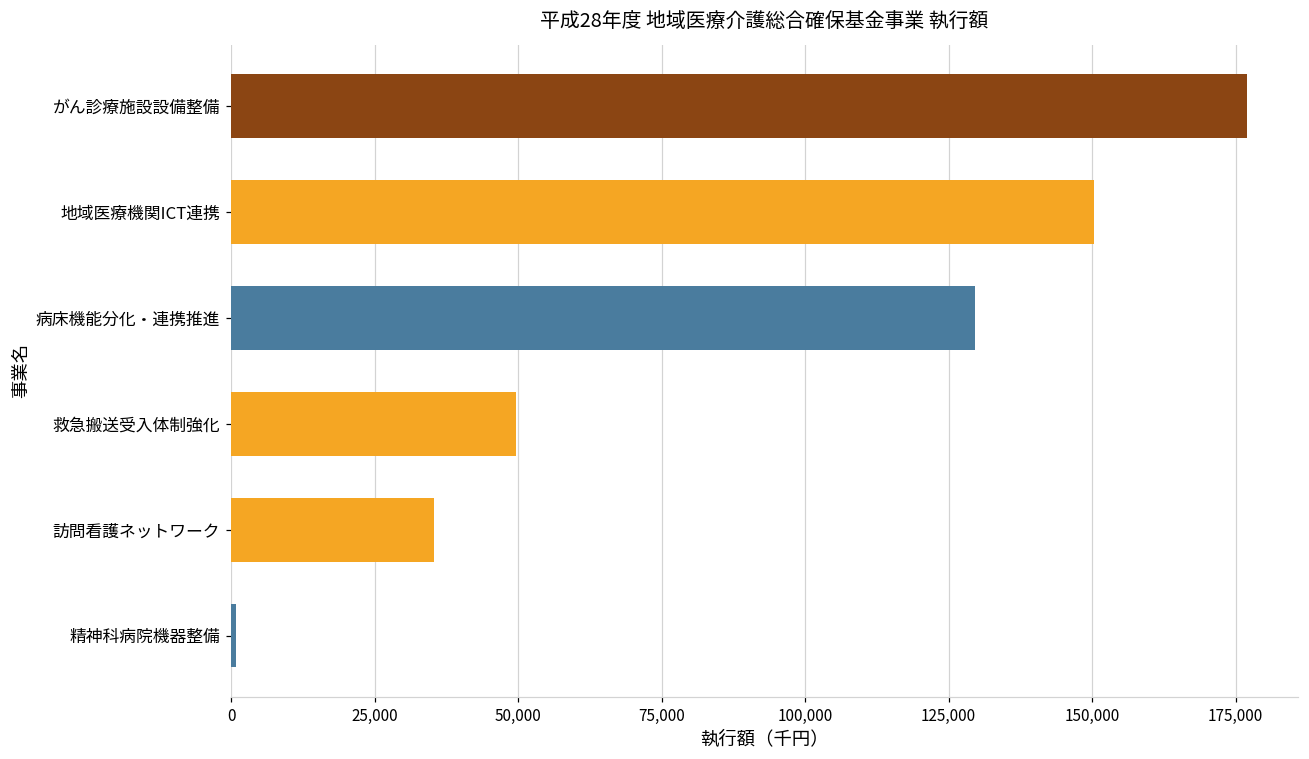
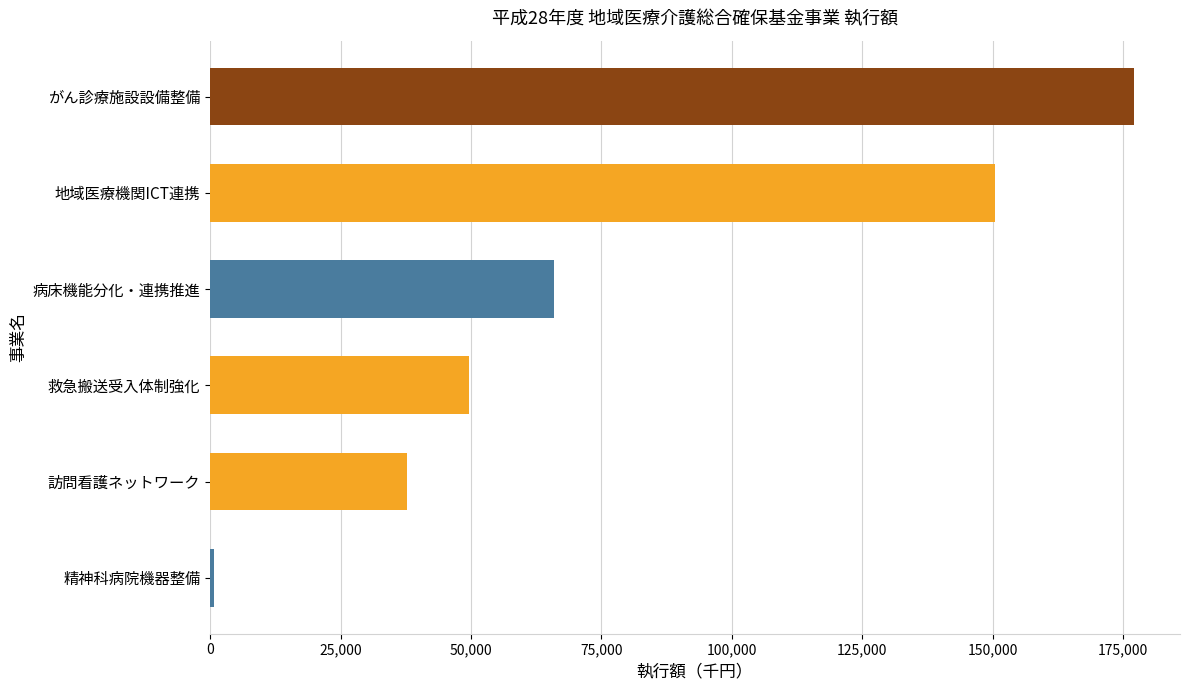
  {
    "がん診療施設設備整備": "177,000",
    "地域医療機関ICT連携": "150,000",
-   "病床機能分化・連携推進": "130,000",
+   "病床機能分化・連携推進": "66,000",
    "救急搬送受入体制強化": "50,000",
-   "訪問看護ネットワーク": "35,000",
+   "訪問看護ネットワーク": "38,000",
    "精神科病院機器整備": "1,000"
  }
